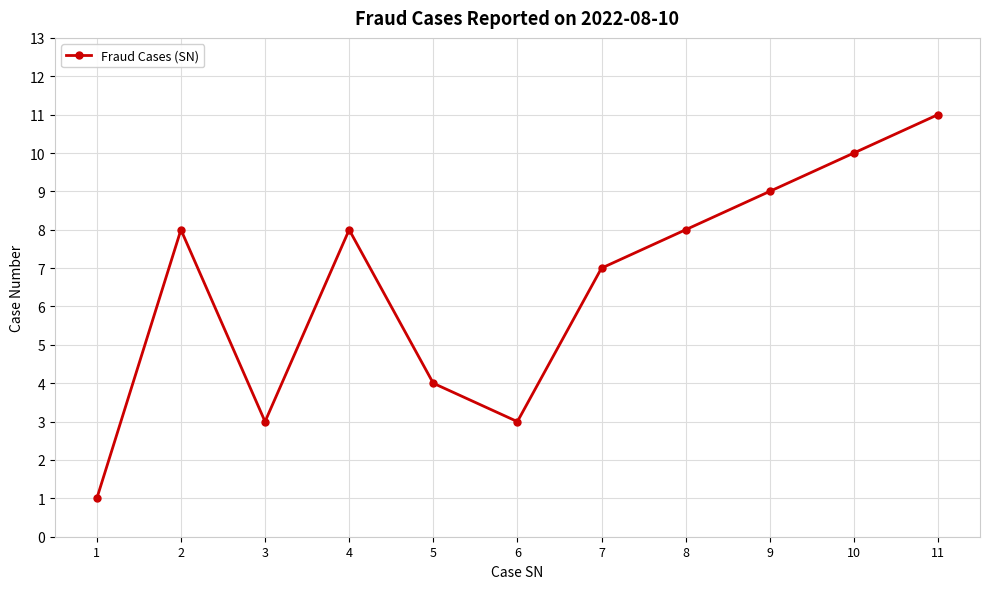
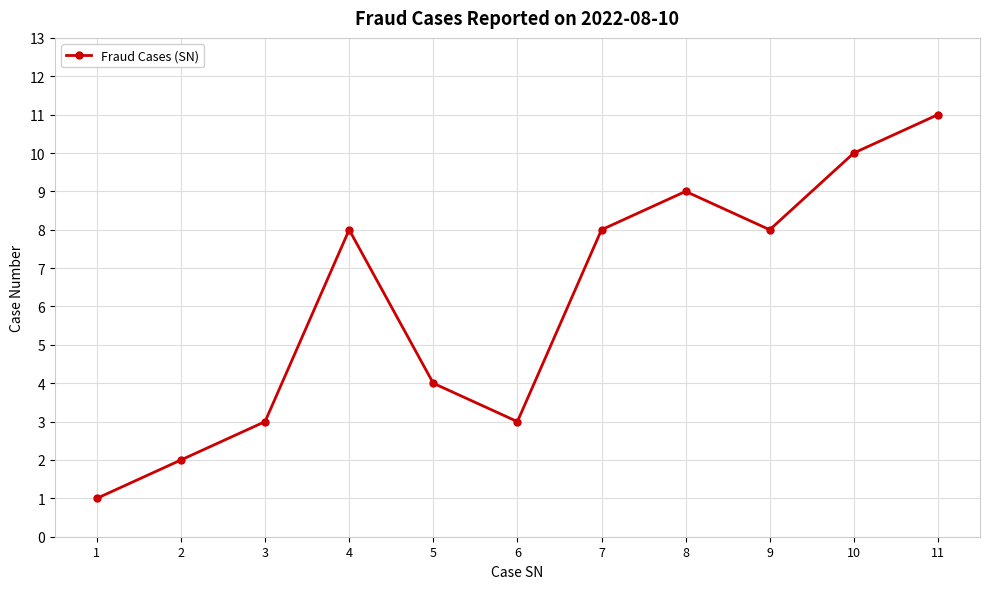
  {
    "1": 1,
-   "2": 8,
+   "2": 2,
    "3": 3,
    "4": 8,
    "5": 4,
    "6": 3,
-   "7": 7,
-   "8": 8,
-   "9": 9,
+   "7": 8,
+   "8": 9,
+   "9": 8,
    "10": 10,
    "11": 11
  }
